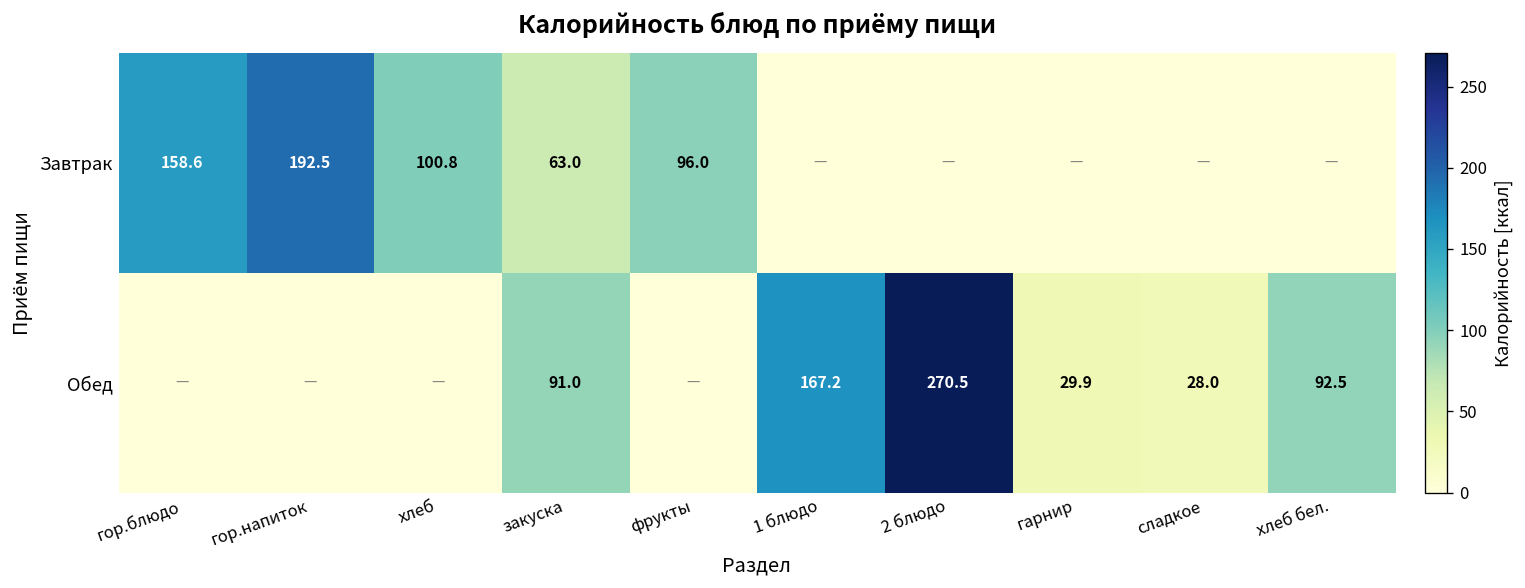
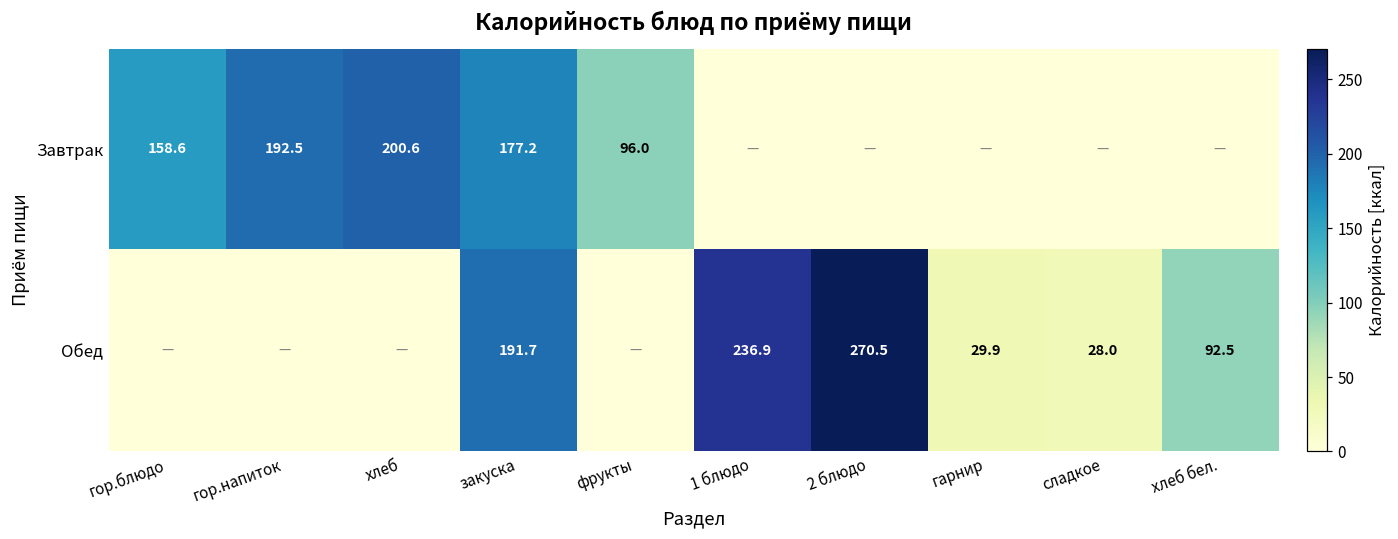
  {
    "Завтрак": {
      "гор.блюдо": 158.6,
      "гор.напиток": 192.5,
-     "хлеб": 100.8,
-     "закуска": 63.0,
+     "хлеб": 200.6,
+     "закуска": 177.2,
      "фрукты": 96.0
    },
    "Обед": {
-     "закуска": 91.0,
-     "1 блюдо": 167.2,
+     "закуска": 191.7,
+     "1 блюдо": 236.9,
      "2 блюдо": 270.5,
      "гарнир": 29.9,
      "сладкое": 28.0,
      "хлеб бел.": 92.5
    }
  }
